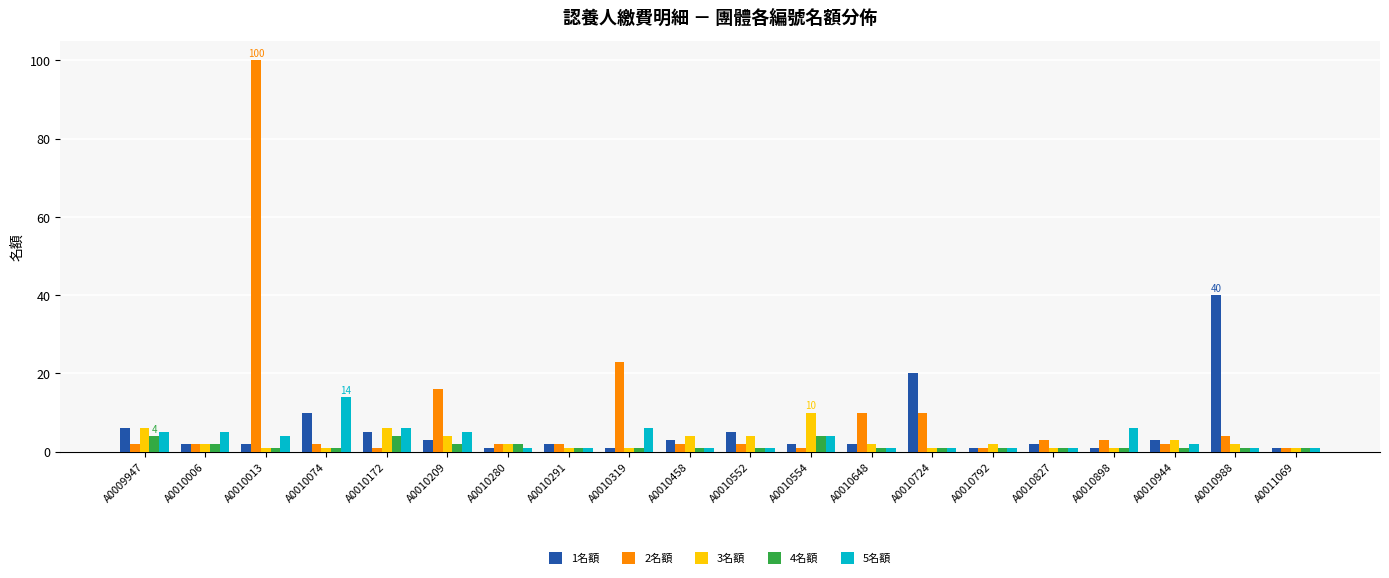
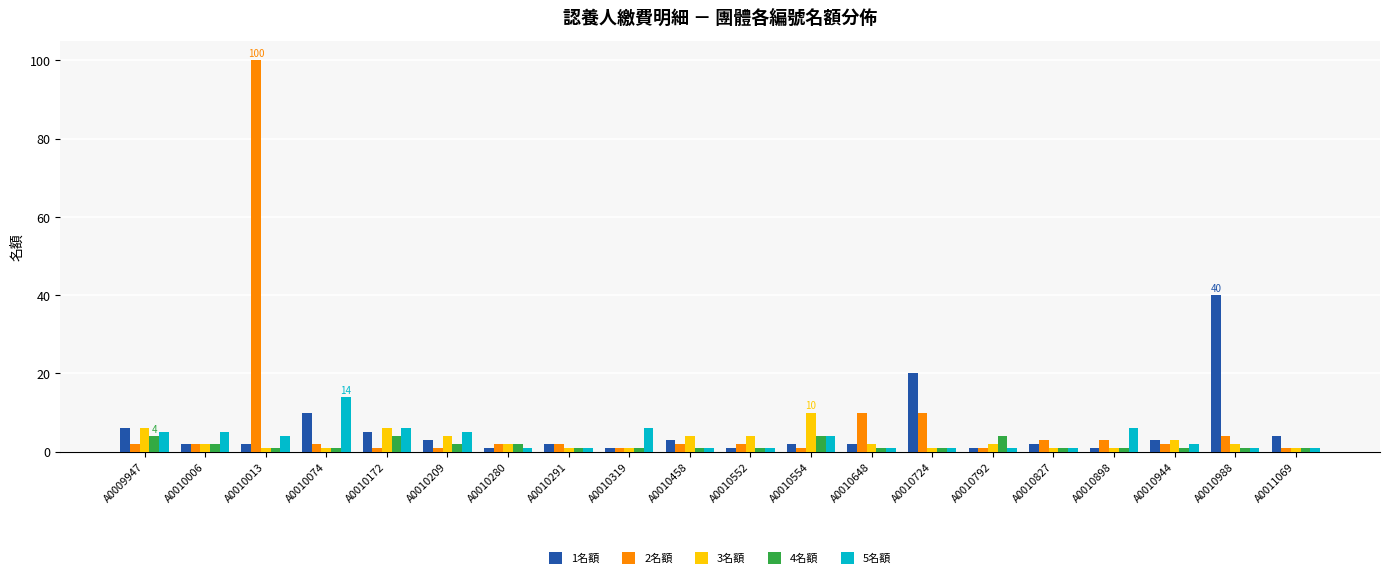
  {
    "1名額": {
      "A0009947": 6,
      "A0010006": 2,
      "A0010013": 2,
      "A0010074": 10,
      "A0010172": 5,
      "A0010209": 3,
      "A0010280": 1,
      "A0010291": 2,
      "A0010319": 1,
      "A0010458": 3,
-     "A0010552": 5,
+     "A0010552": 1,
      "A0010554": 2,
      "A0010648": 2,
      "A0010724": 20,
      "A0010792": 1,
      "A0010827": 2,
      "A0010898": 1,
      "A0010944": 3,
-     "A0011069": 1
+     "A0011069": 4
    },
    "2名額": {
      "A0009947": 2,
      "A0010006": 2,
      "A0010074": 2,
      "A0010172": 1,
-     "A0010209": 16,
+     "A0010209": 1,
      "A0010280": 2,
      "A0010291": 2,
-     "A0010319": 23,
+     "A0010319": 1,
      "A0010458": 2,
      "A0010552": 2,
      "A0010554": 1,
      "A0010648": 10,
      "A0010724": 10,
      "A0010792": 1,
      "A0010827": 3,
      "A0010898": 3,
      "A0010944": 2,
      "A0010988": 4,
      "A0011069": 1
    },
    "3名額": {
      "A0010554": 10
    },
    "4名額": {
      "A0010006": 2,
      "A0010013": 1,
      "A0010074": 1,
      "A0010172": 4,
      "A0010209": 2,
      "A0010280": 2,
      "A0010291": 1,
      "A0010319": 1,
      "A0010458": 1,
      "A0010552": 1,
      "A0010554": 4,
      "A0010648": 1,
      "A0010724": 1,
-     "A0010792": 1,
+     "A0010792": 4,
      "A0010827": 1,
      "A0010898": 1,
      "A0010944": 1,
      "A0010988": 1,
      "A0011069": 1
    },
    "5名額": {
      "A0010074": 14
    }
  }
